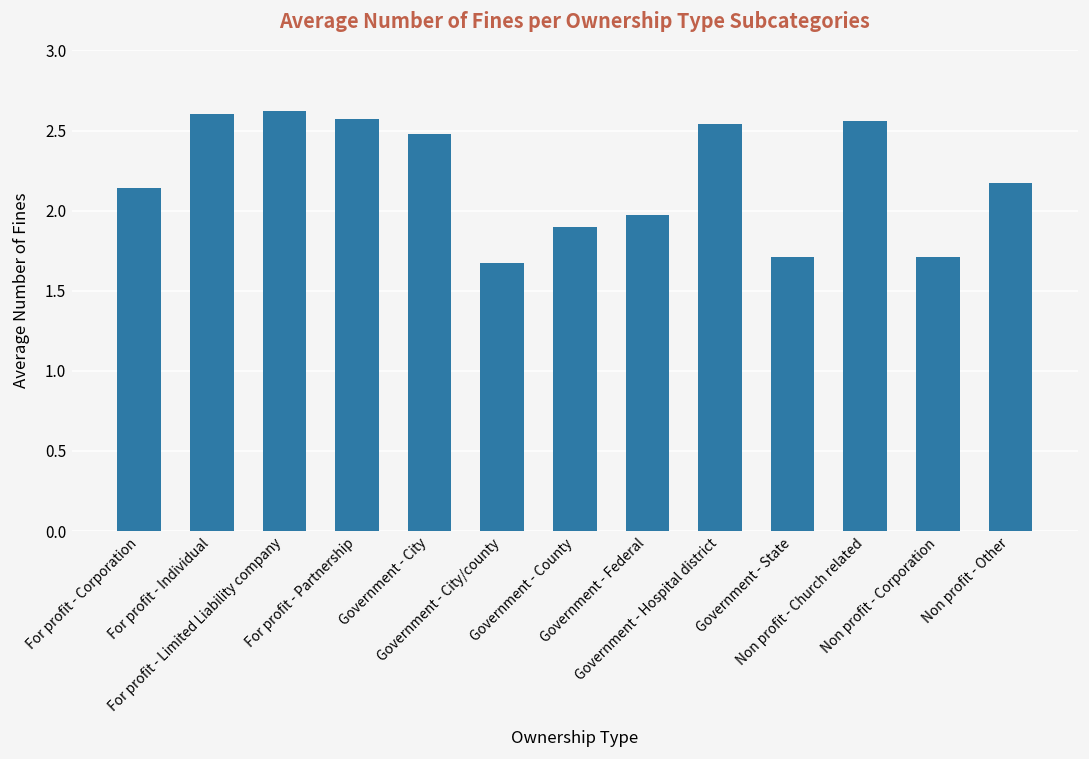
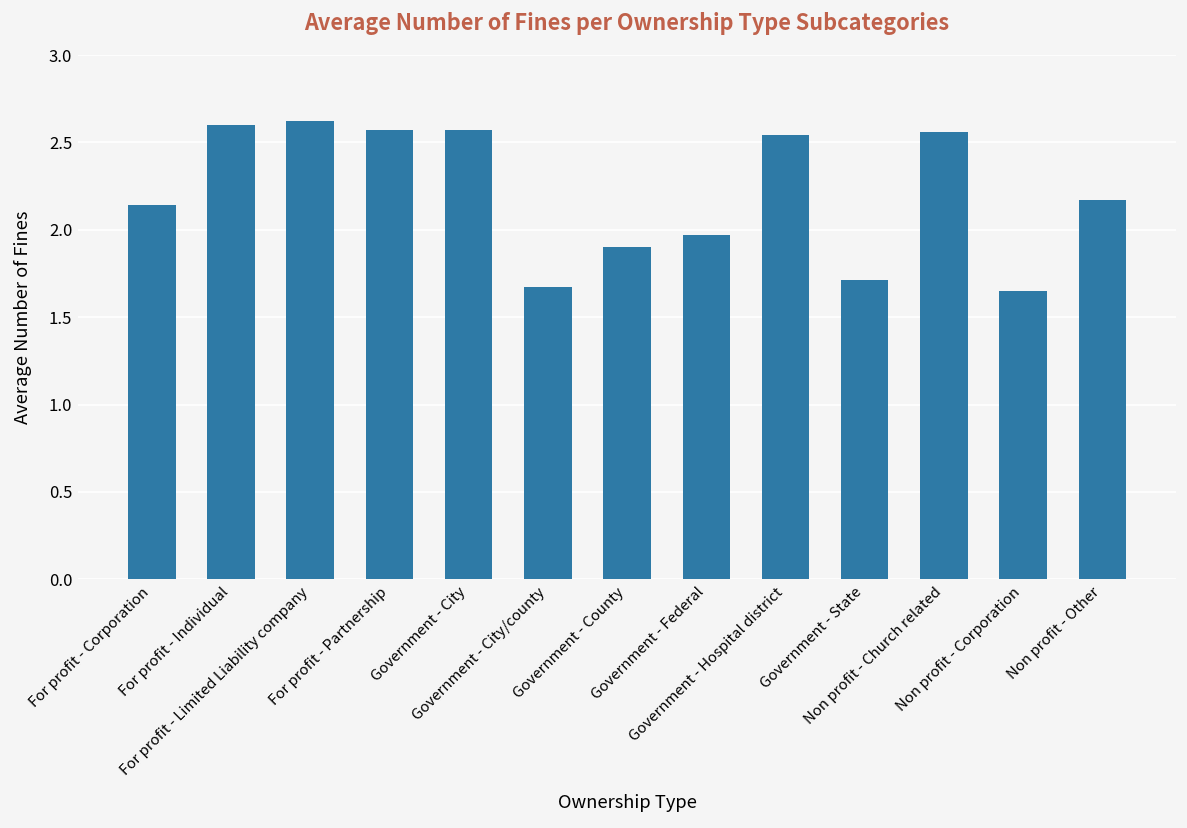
  {
    "For profit - Corporation": 2.14,
    "For profit - Individual": 2.60,
    "For profit - Limited Liability company": 2.62,
    "For profit - Partnership": 2.57,
-   "Government - City": 2.48,
+   "Government - City": 2.57,
    "Government - City/county": 1.67,
    "Government - County": 1.90,
    "Government - Federal": 1.97,
    "Government - Hospital district": 2.54,
    "Government - State": 1.71,
    "Non profit - Church related": 2.56,
-   "Non profit - Corporation": 1.71,
+   "Non profit - Corporation": 1.65,
    "Non profit - Other": 2.17
  }
